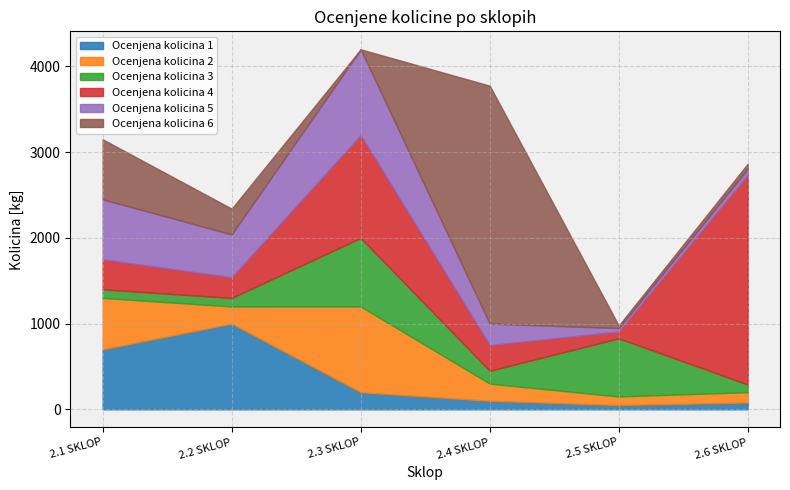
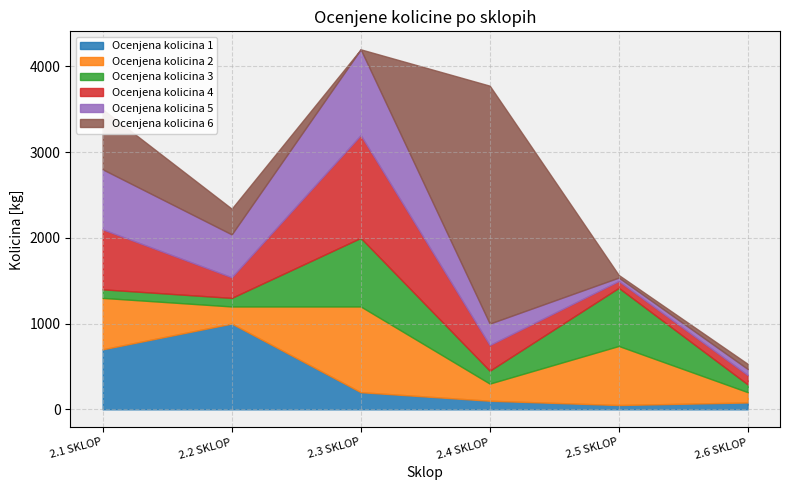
  {
    "Ocenjena kolicina 1": {
      "2.1 SKLOP": 700,
      "2.2 SKLOP": 1000,
      "2.3 SKLOP": 200,
      "2.4 SKLOP": 100,
      "2.5 SKLOP": 100,
      "2.6 SKLOP": 100
    },
    "Ocenjena kolicina 2": {
      "2.1 SKLOP": 600,
      "2.2 SKLOP": 200,
      "2.3 SKLOP": 1000,
      "2.4 SKLOP": 200,
-     "2.5 SKLOP": 100,
+     "2.5 SKLOP": 700,
      "2.6 SKLOP": 100
    },
    "Ocenjena kolicina 3": {
      "2.1 SKLOP": 100,
      "2.2 SKLOP": 100,
      "2.3 SKLOP": 800,
      "2.4 SKLOP": 200,
      "2.5 SKLOP": 700,
      "2.6 SKLOP": 100
    },
    "Ocenjena kolicina 4": {
-     "2.1 SKLOP": 400,
+     "2.1 SKLOP": 700,
      "2.2 SKLOP": 200,
      "2.3 SKLOP": 1200,
      "2.4 SKLOP": 300,
      "2.5 SKLOP": 100,
-     "2.6 SKLOP": 2400
+     "2.6 SKLOP": 100
    },
    "Ocenjena kolicina 5": {
      "2.1 SKLOP": 700,
      "2.2 SKLOP": 500,
      "2.4 SKLOP": 300,
      "2.5 SKLOP": 0,
      "2.6 SKLOP": 100
    },
    "Ocenjena kolicina 6": {
      "2.2 SKLOP": 300,
      "2.4 SKLOP": 2800,
      "2.5 SKLOP": 0,
      "2.6 SKLOP": 100
    }
  }
